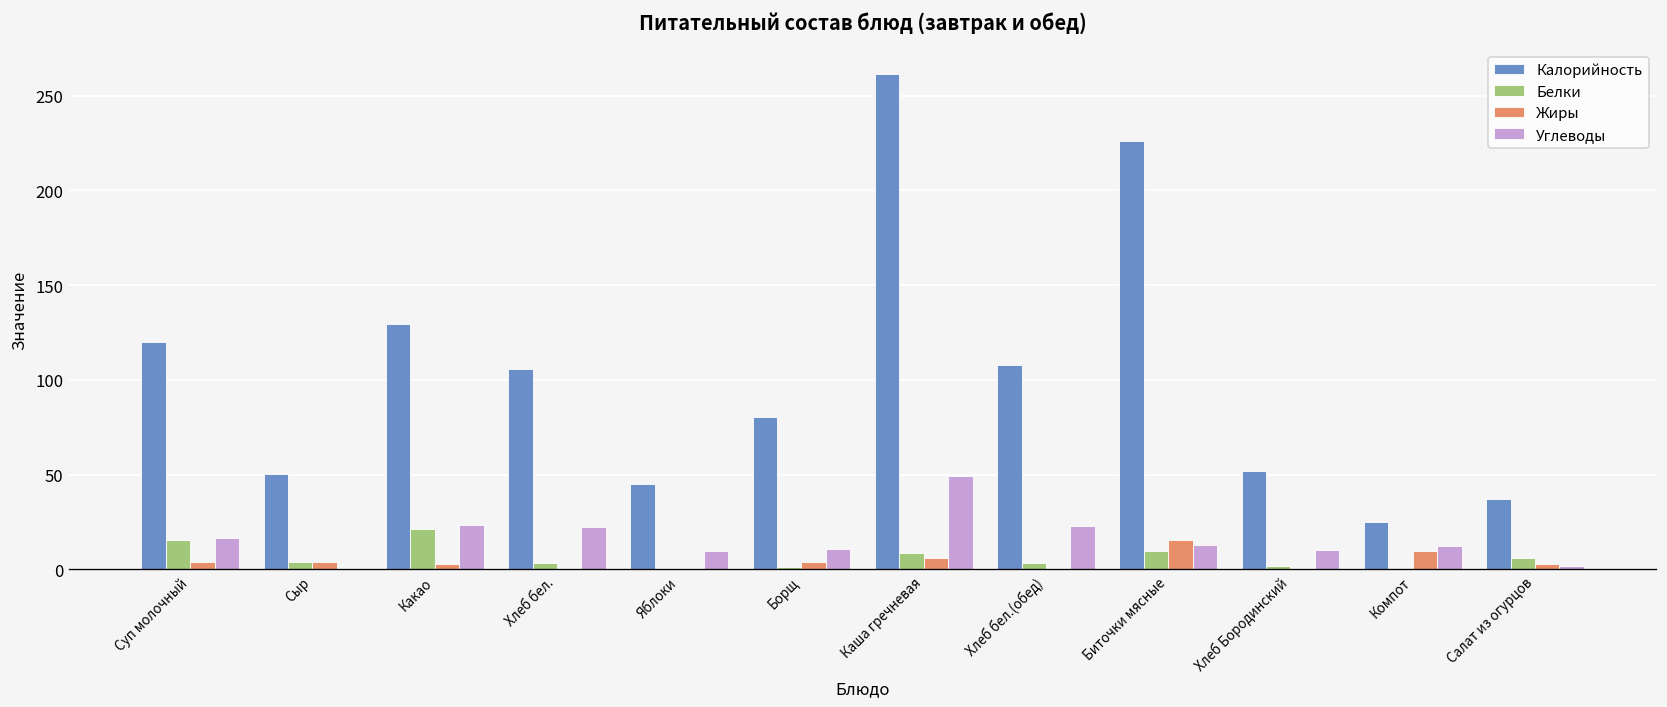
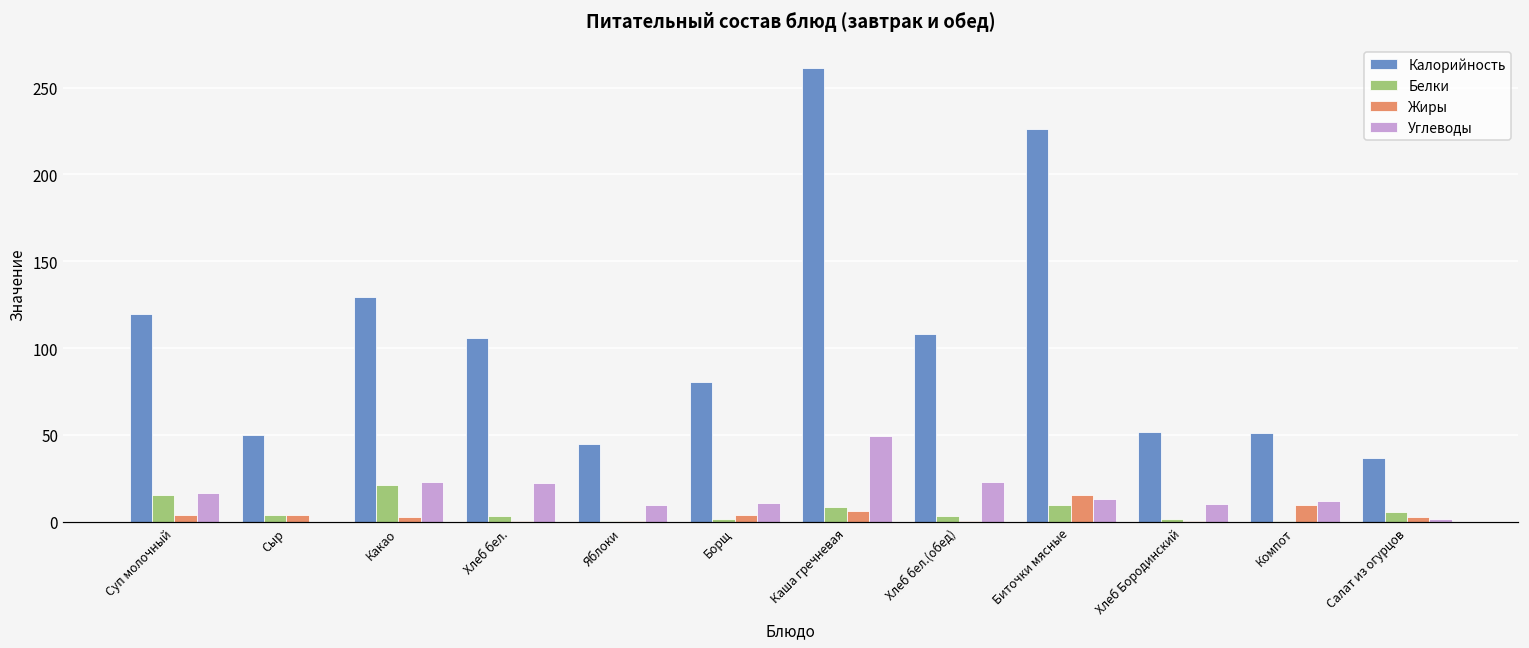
  {
    "Калорийность": {
      "Суп молочный": 120,
      "Сыр": 50,
      "Какао": 130,
      "Хлеб бел.": 106,
      "Яблоки": 45,
      "Борщ": 80,
      "Каша гречневая": 261,
      "Хлеб бел.(обед)": 108,
      "Биточки мясные": 226,
      "Хлеб Бородинский": 52,
-     "Компот": 25,
+     "Компот": 51,
      "Салат из огурцов": 37
    },
    "Белки": {
      "Суп молочный": 15,
      "Сыр": 4,
      "Какао": 21,
      "Хлеб бел.": 3,
      "Каша гречневая": 9,
      "Хлеб бел.(обед)": 3,
      "Биточки мясные": 10,
      "Хлеб Бородинский": 2,
      "Салат из огурцов": 6
    },
    "Жиры": {
      "Суп молочный": 4,
      "Сыр": 4,
      "Какао": 3,
      "Борщ": 4,
      "Каша гречневая": 6,
      "Биточки мясные": 15,
      "Компот": 9,
      "Салат из огурцов": 3
    },
    "Углеводы": {
      "Суп молочный": 17,
      "Сыр": 0,
      "Какао": 23,
      "Хлеб бел.": 22,
      "Яблоки": 10,
      "Борщ": 11,
      "Каша гречневая": 49,
      "Хлеб бел.(обед)": 23,
      "Биточки мясные": 13,
      "Хлеб Бородинский": 10,
      "Компот": 12,
      "Салат из огурцов": 2
    }
  }
